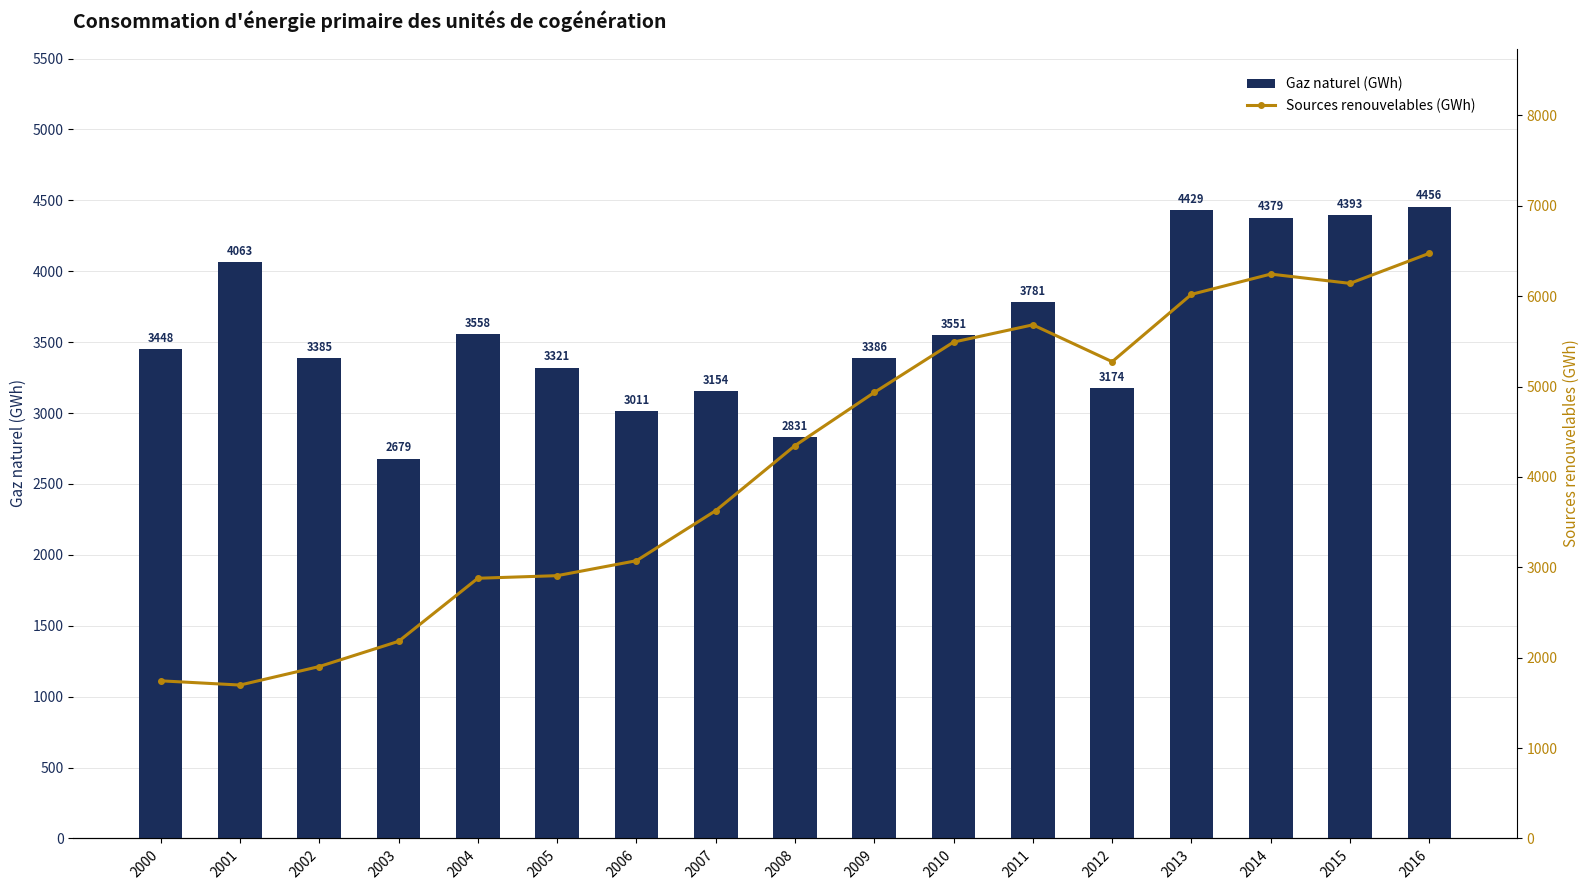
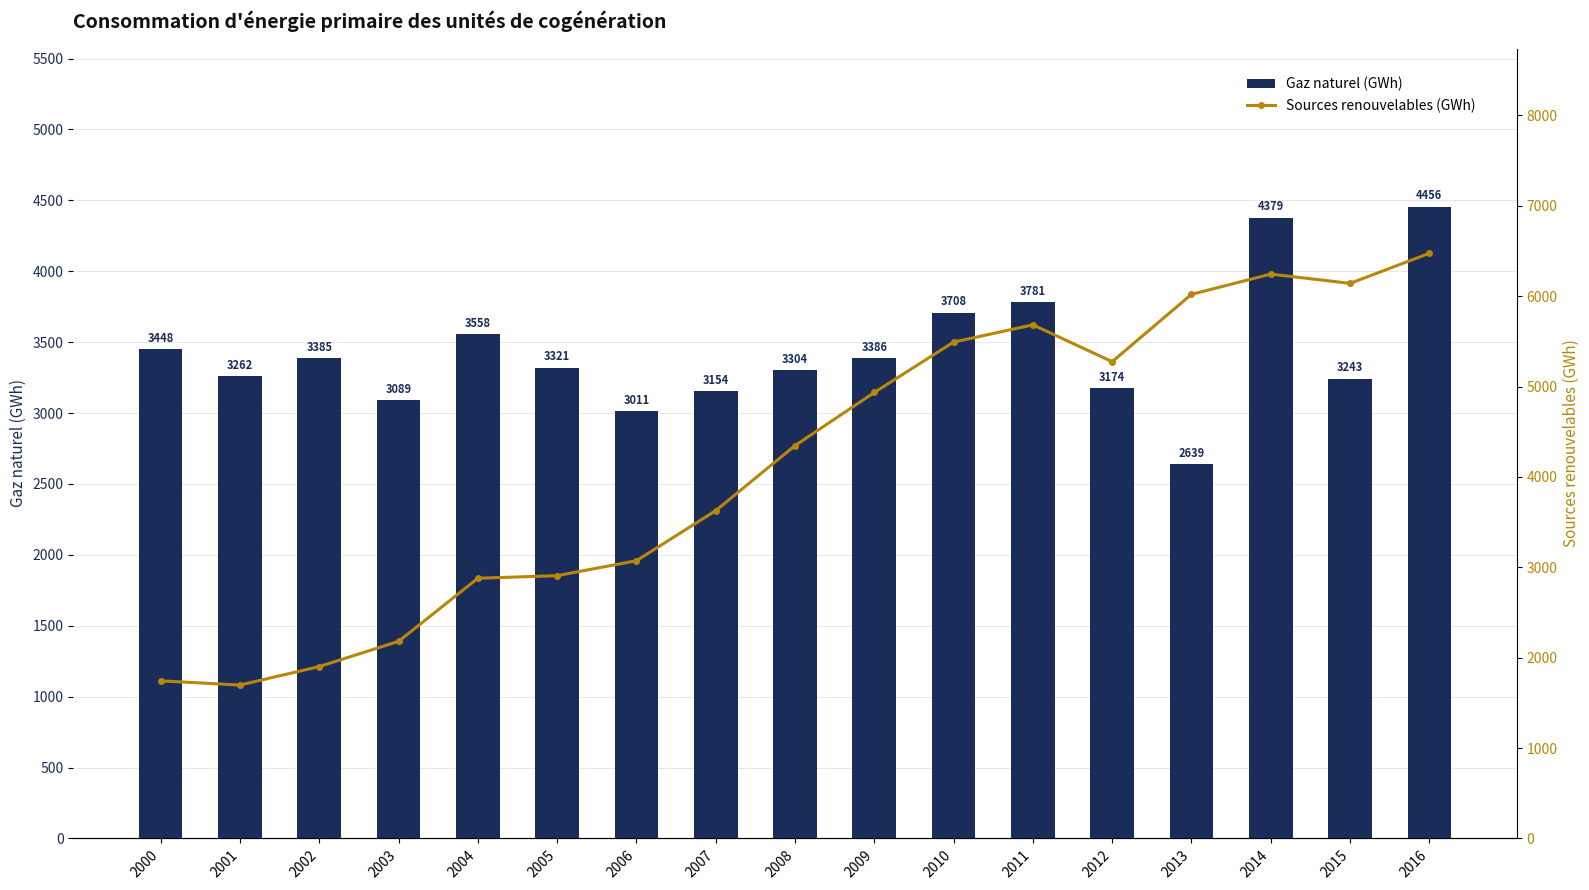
  {
    "Gaz naturel (GWh)": {
      "2000": 3448,
-     "2001": 4063,
+     "2001": 3262,
      "2002": 3385,
-     "2003": 2679,
+     "2003": 3089,
      "2004": 3558,
      "2005": 3321,
      "2006": 3011,
      "2007": 3154,
-     "2008": 2831,
+     "2008": 3304,
      "2009": 3386,
-     "2010": 3551,
+     "2010": 3708,
      "2011": 3781,
      "2012": 3174,
-     "2013": 4429,
+     "2013": 2639,
      "2014": 4379,
-     "2015": 4393,
+     "2015": 3243,
      "2016": 4456
    }
  }
